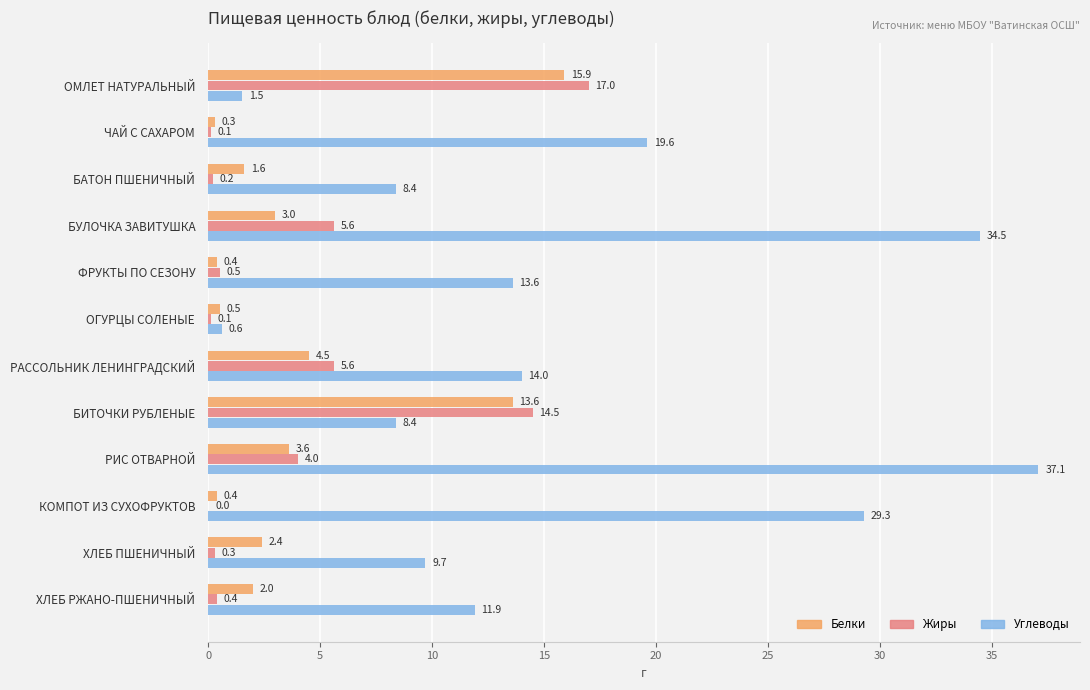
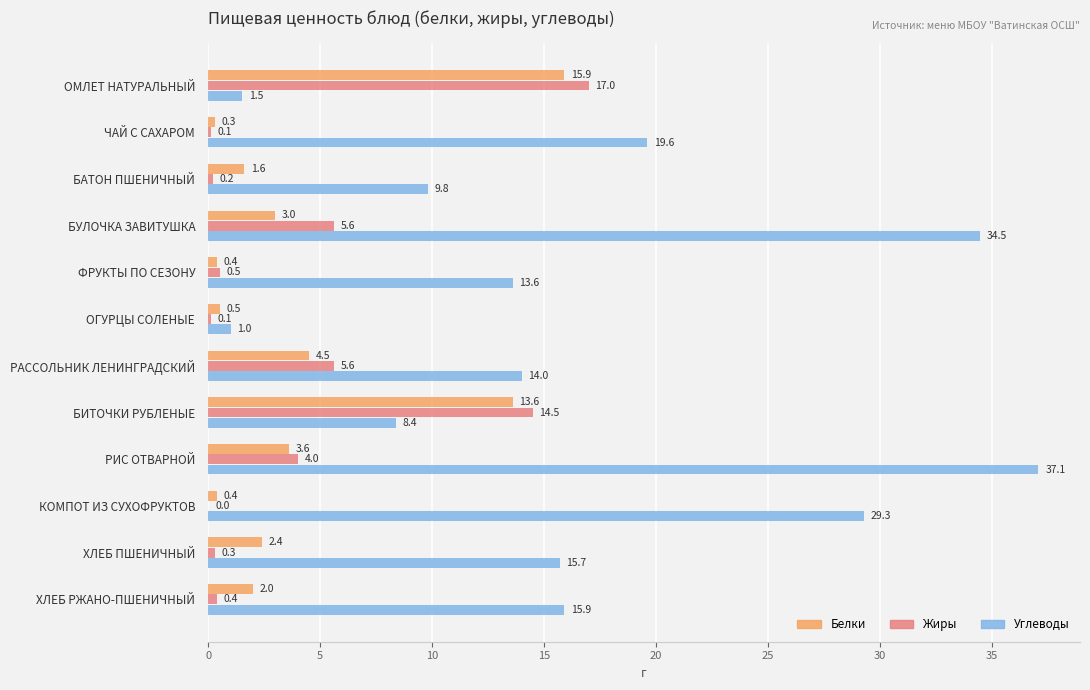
  {
    "Углеводы": {
      "ОМЛЕТ НАТУРАЛЬНЫЙ": 1.5,
      "ЧАЙ С САХАРОМ": 19.6,
-     "БАТОН ПШЕНИЧНЫЙ": 8.4,
+     "БАТОН ПШЕНИЧНЫЙ": 9.8,
      "БУЛОЧКА ЗАВИТУШКА": 34.5,
      "ФРУКТЫ ПО СЕЗОНУ": 13.6,
-     "ОГУРЦЫ СОЛЕНЫЕ": 0.6,
+     "ОГУРЦЫ СОЛЕНЫЕ": 1.0,
      "РАССОЛЬНИК ЛЕНИНГРАДСКИЙ": 14.0,
      "БИТОЧКИ РУБЛЕНЫЕ": 8.4,
      "РИС ОТВАРНОЙ": 37.1,
      "КОМПОТ ИЗ СУХОФРУКТОВ": 29.3,
-     "ХЛЕБ ПШЕНИЧНЫЙ": 9.7,
-     "ХЛЕБ РЖАНО-ПШЕНИЧНЫЙ": 11.9
+     "ХЛЕБ ПШЕНИЧНЫЙ": 15.7,
+     "ХЛЕБ РЖАНО-ПШЕНИЧНЫЙ": 15.9
    }
  }
